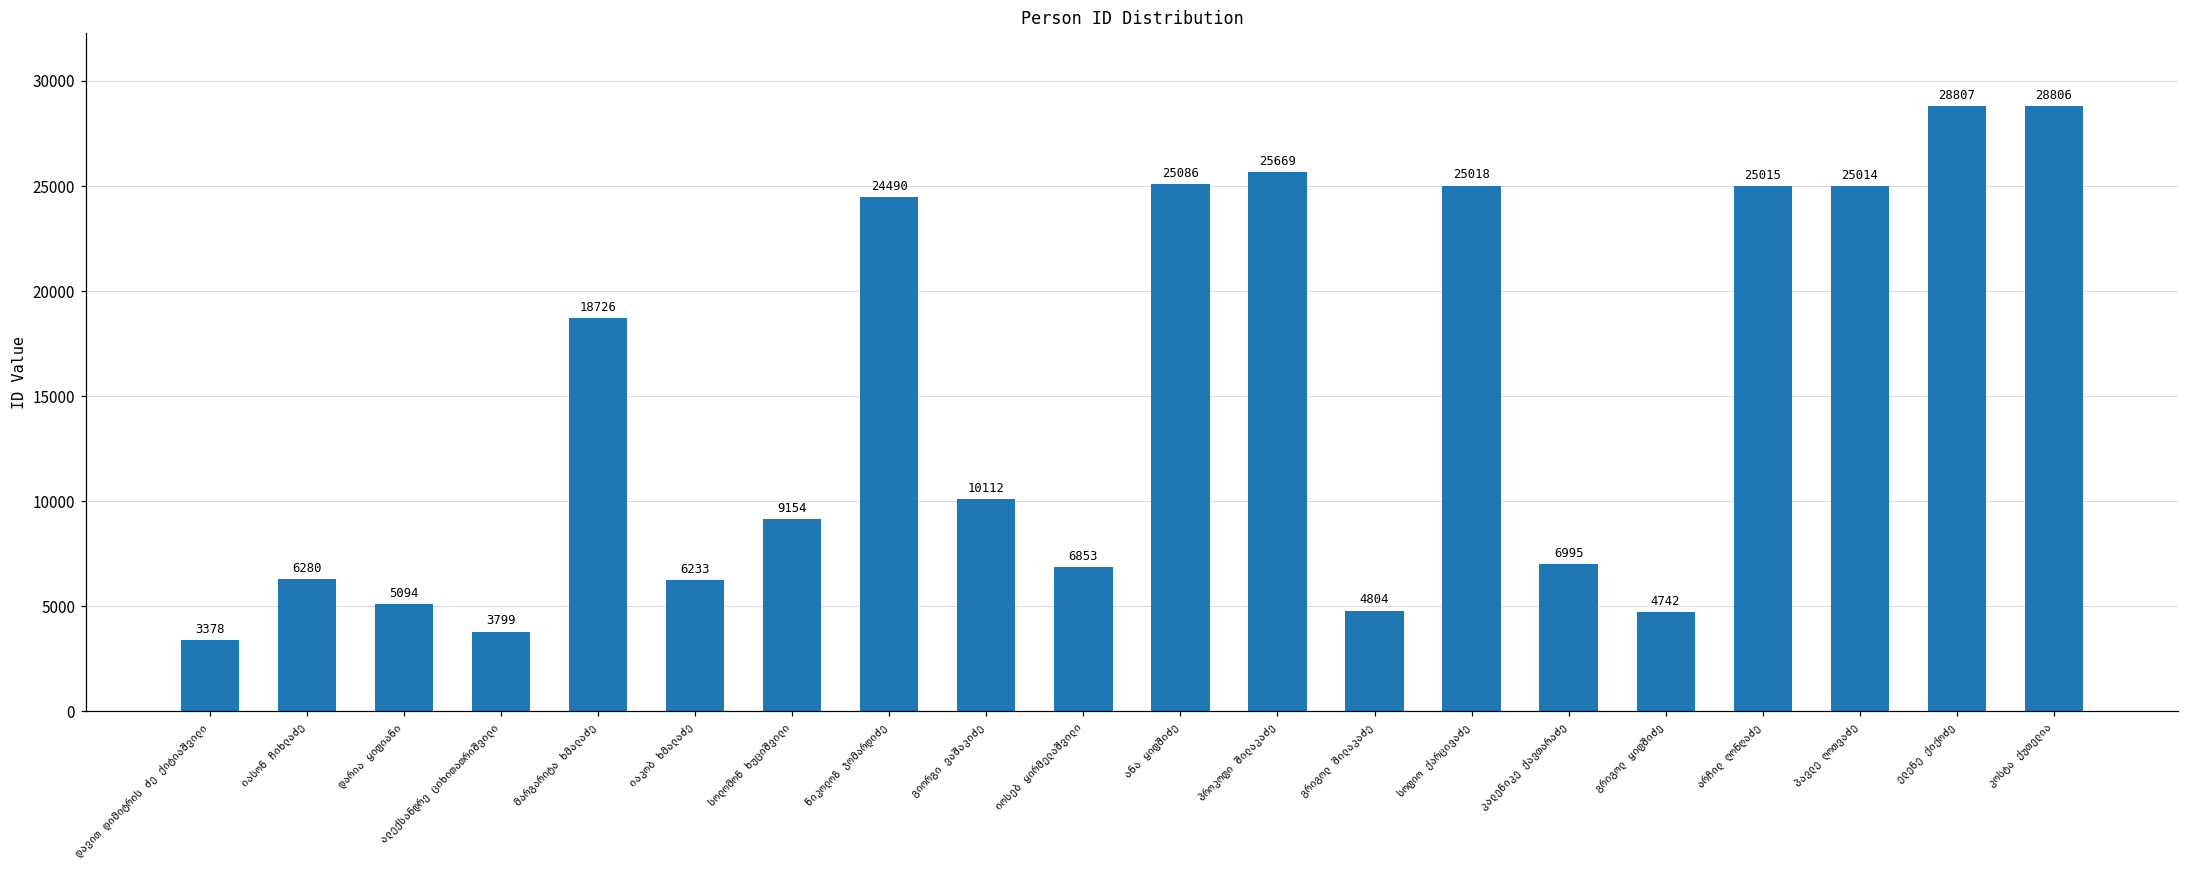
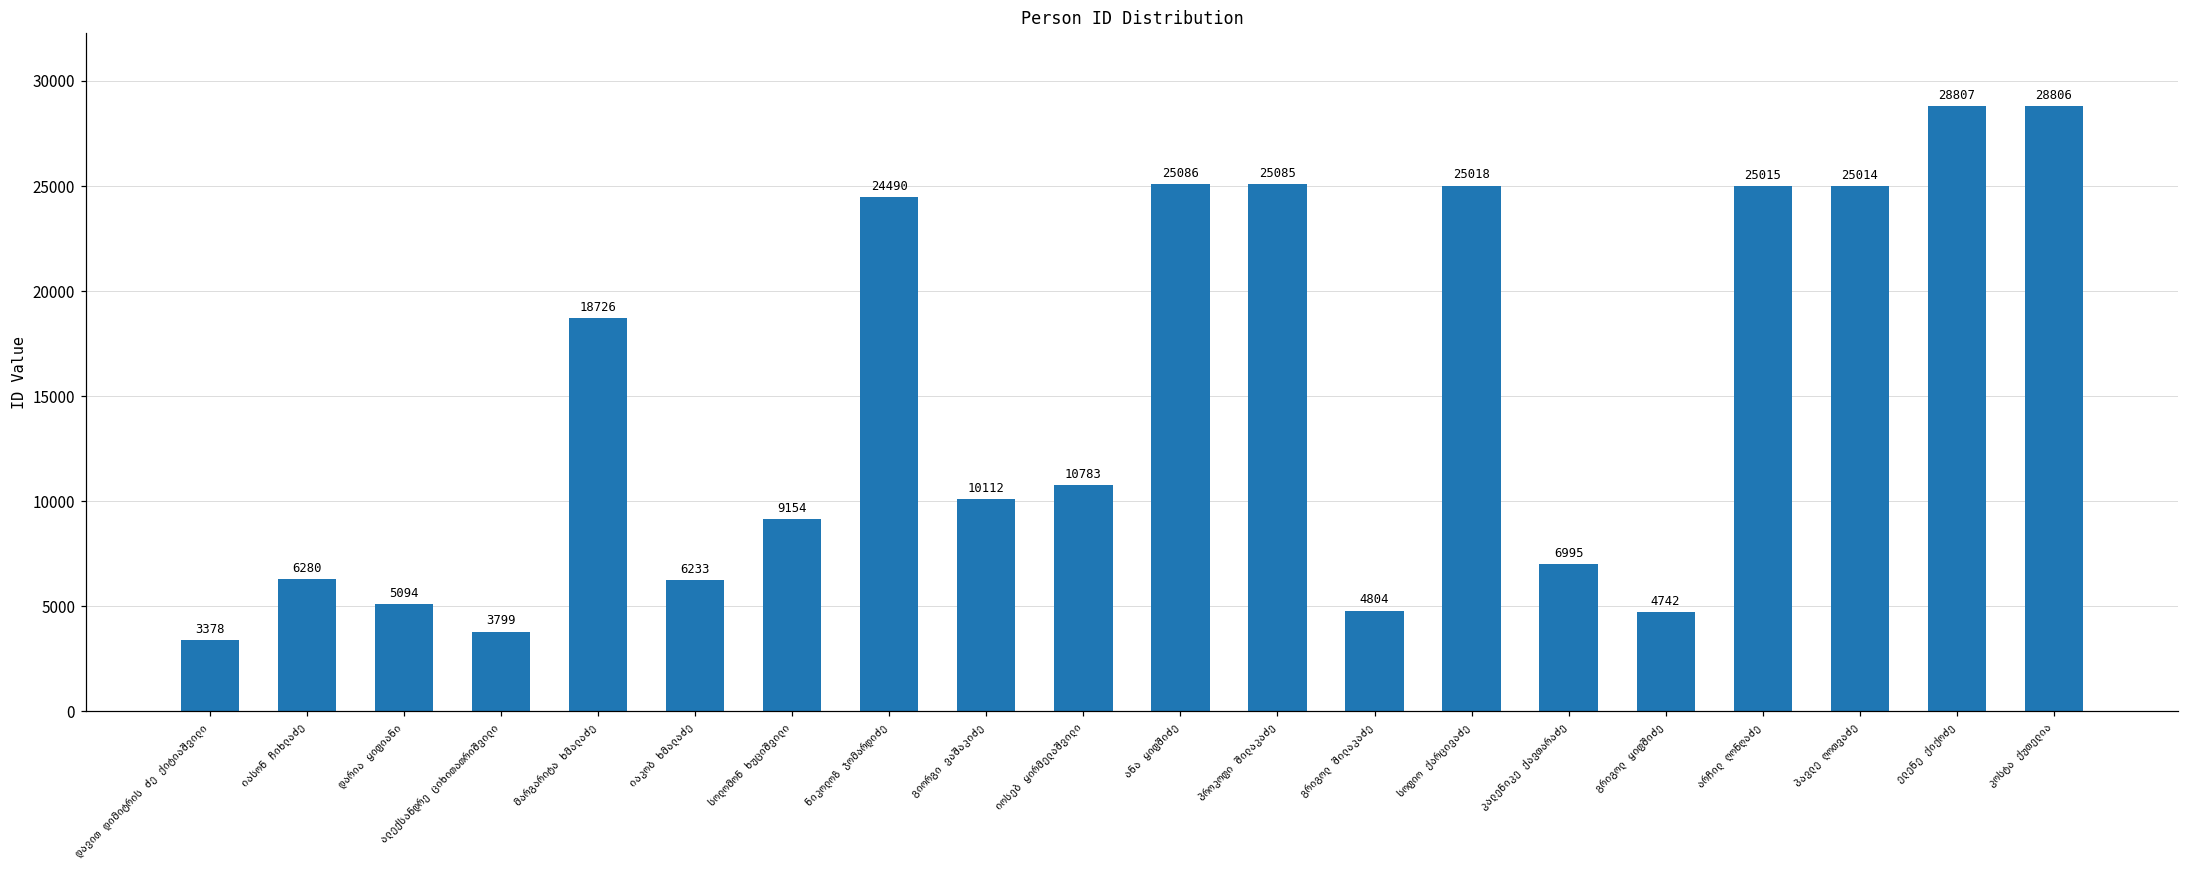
  {
    "დავით დიმიტრის ძე ქიტიაშვილი": 3378,
    "იასონ ჩიხლაძე": 6280,
    "დარია ყიფიანი": 5094,
    "ალექსანდრე ციხითათრიშვილი": 3799,
    "მარგარიტა ხმალაძე": 18726,
    "იაკობ ხმალაძე": 6233,
    "სოლომონ ხუციშვილი": 9154,
    "ნიკოლოზ ჯომარდიძე": 24490,
    "გიორგი ვაშაკიძე": 10112,
-   "იოსებ ყირმელაშვილი": 6853,
+   "იოსებ ყირმელაშვილი": 10783,
    "ანა ყიფშიძე": 25086,
-   "პროკოფი შილაკაძე": 25669,
+   "პროკოფი შილაკაძე": 25085,
    "გრიგოლ შილაკაძე": 4804,
    "სოფიო ქარცივაძე": 25018,
    "კალენიკე ქავთარაძე": 6995,
    "გრიგოლ ყიფშიძე": 4742,
    "არჩილ ღონღაძე": 25015,
    "პავლე ღოთვაძე": 25014,
    "ელენე ქიქოძე": 28807,
    "კოსტა ქუთელია": 28806
  }
